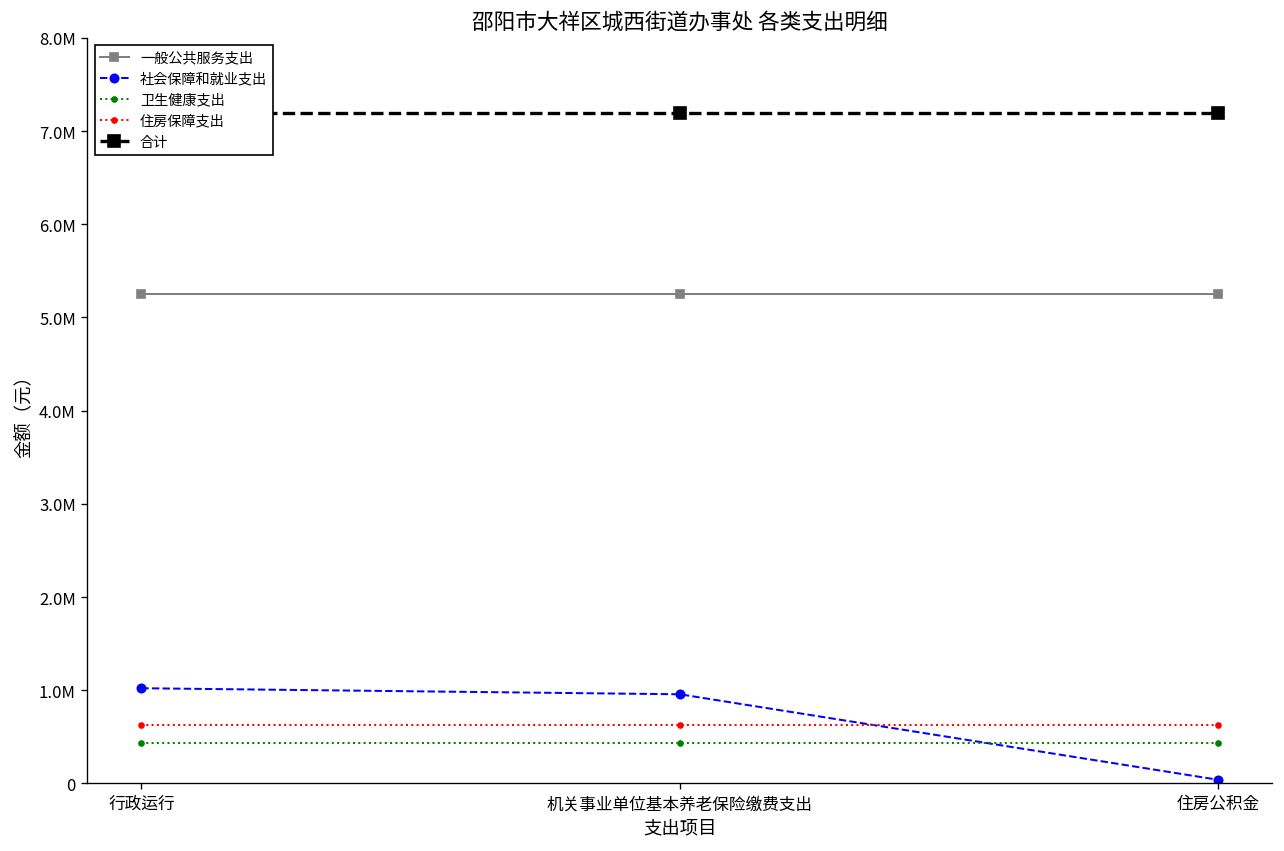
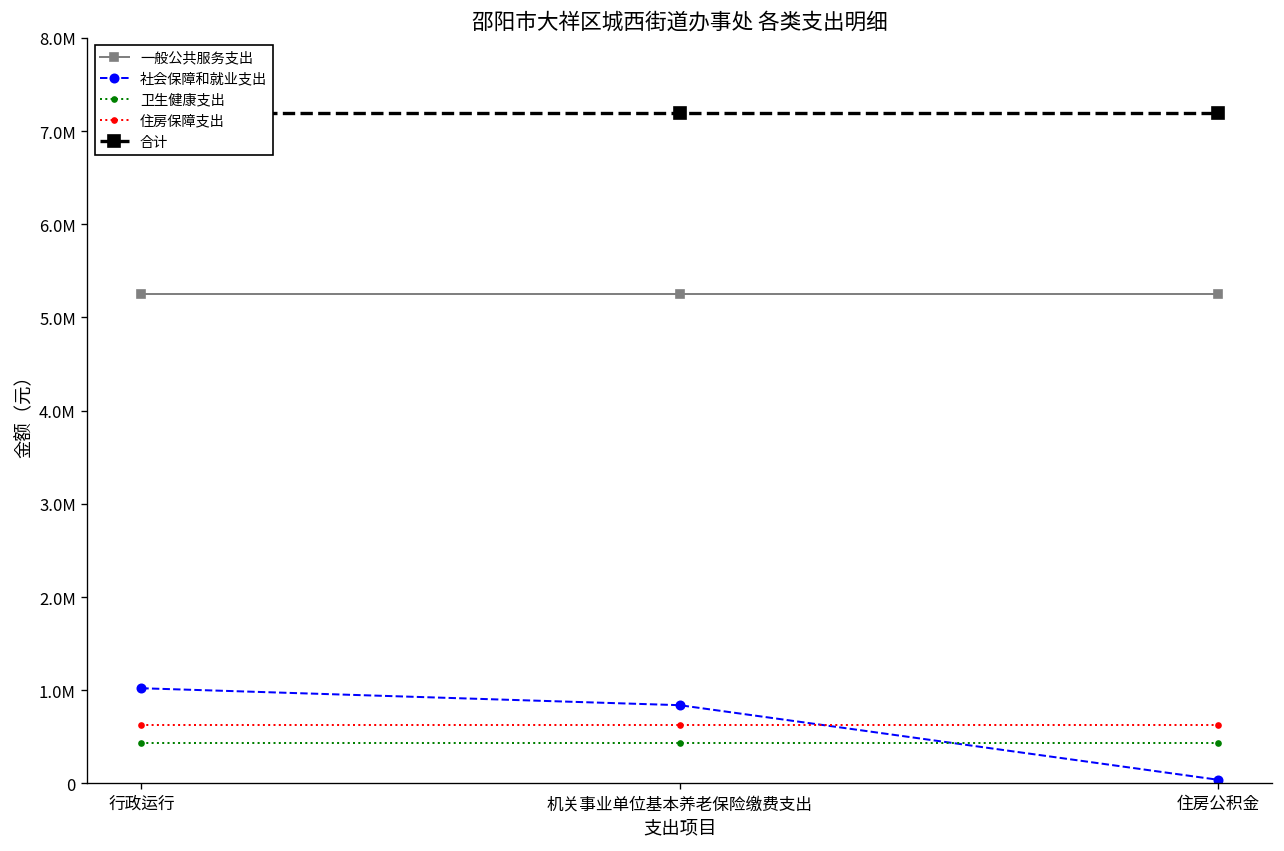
  {
    "一般公共服务支出": {
      "行政运行": 5200000,
      "机关事业单位基本养老保险缴费支出": 5200000,
      "住房公积金": 5200000
    },
    "社会保障和就业支出": {
      "行政运行": 1000000,
-     "机关事业单位基本养老保险缴费支出": 1000000,
+     "机关事业单位基本养老保险缴费支出": 800000,
      "住房公积金": 0
    },
    "卫生健康支出": {
      "行政运行": 400000,
      "机关事业单位基本养老保险缴费支出": 400000,
      "住房公积金": 400000
    },
    "住房保障支出": {
      "行政运行": 600000,
      "机关事业单位基本养老保险缴费支出": 600000,
      "住房公积金": 600000
    },
    "合计": {
      "机关事业单位基本养老保险缴费支出": 7200000,
      "住房公积金": 7200000
    }
  }
